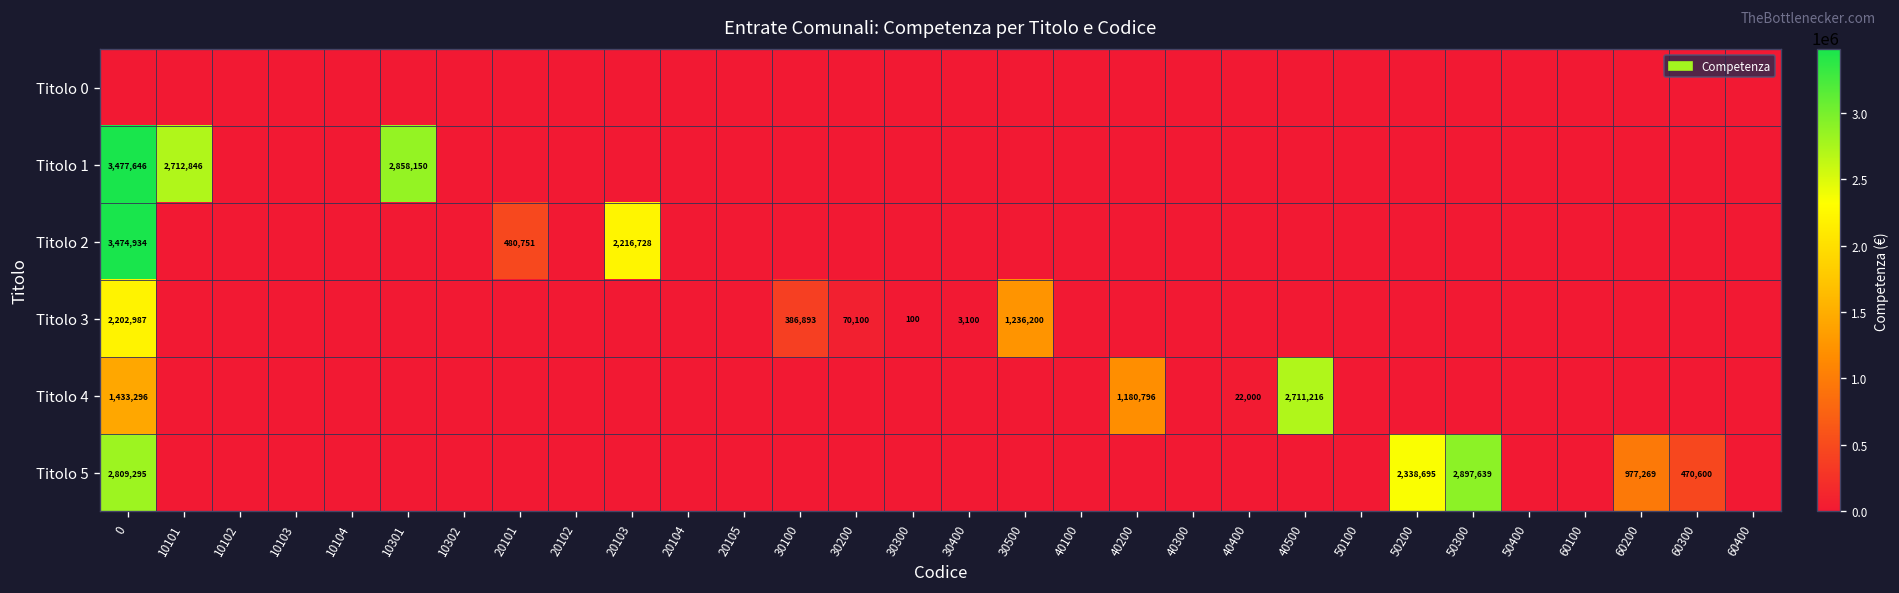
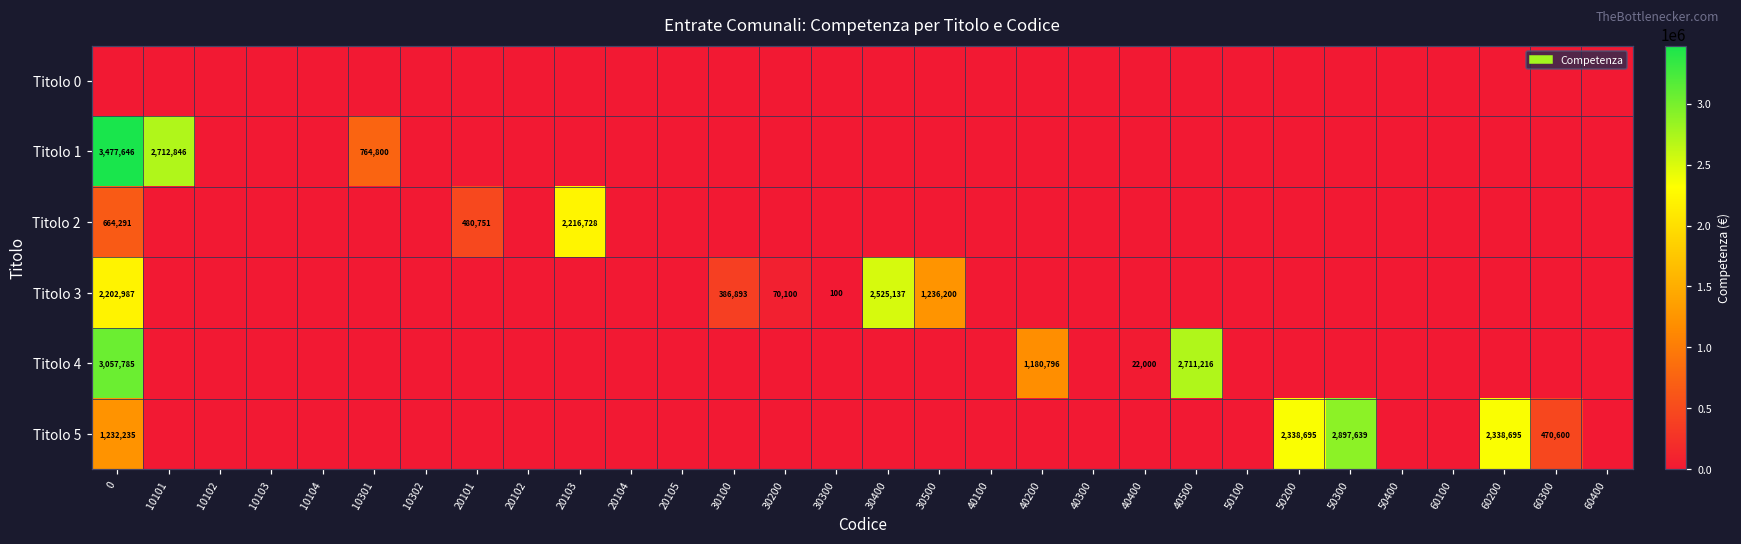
  {
    "Titolo 1": {
      "0": "3,477,646",
      "10101": "2,712,846",
-     "10301": "2,858,150"
+     "10301": "764,800"
    },
    "Titolo 2": {
-     "0": "3,474,934",
+     "0": "664,291",
      "20101": "480,751",
      "20103": "2,216,728"
    },
    "Titolo 3": {
      "0": "2,202,987",
      "30100": "386,893",
      "30200": "70,100",
      "30300": "100",
-     "30400": "3,100",
+     "30400": "2,525,137",
      "30500": "1,236,200"
    },
    "Titolo 4": {
-     "0": "1,433,296",
+     "0": "3,057,785",
      "40200": "1,180,796",
      "40400": "22,000",
      "40500": "2,711,216"
    },
    "Titolo 5": {
-     "0": "2,809,295",
+     "0": "1,232,235",
      "50200": "2,338,695",
      "50300": "2,897,639",
-     "60200": "977,269",
+     "60200": "2,338,695",
      "60300": "470,600"
    }
  }
